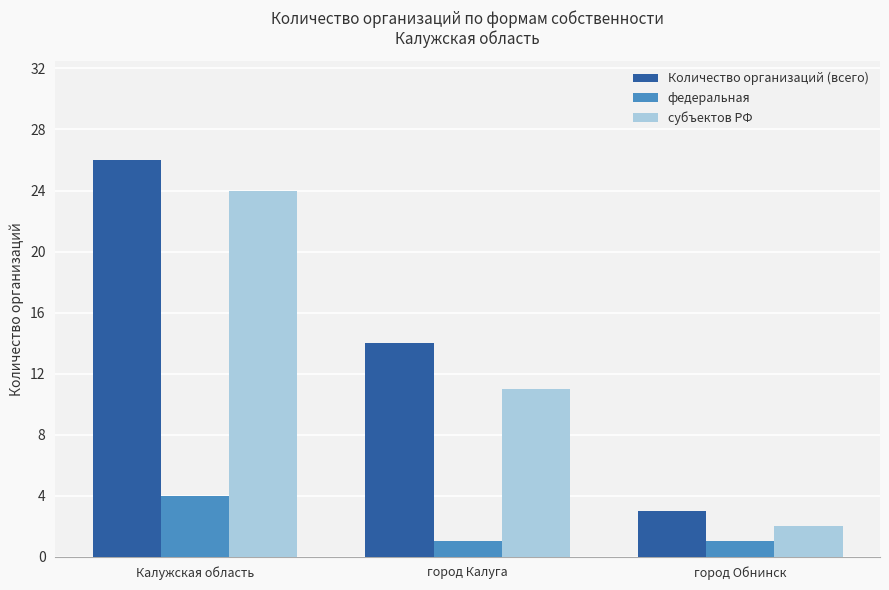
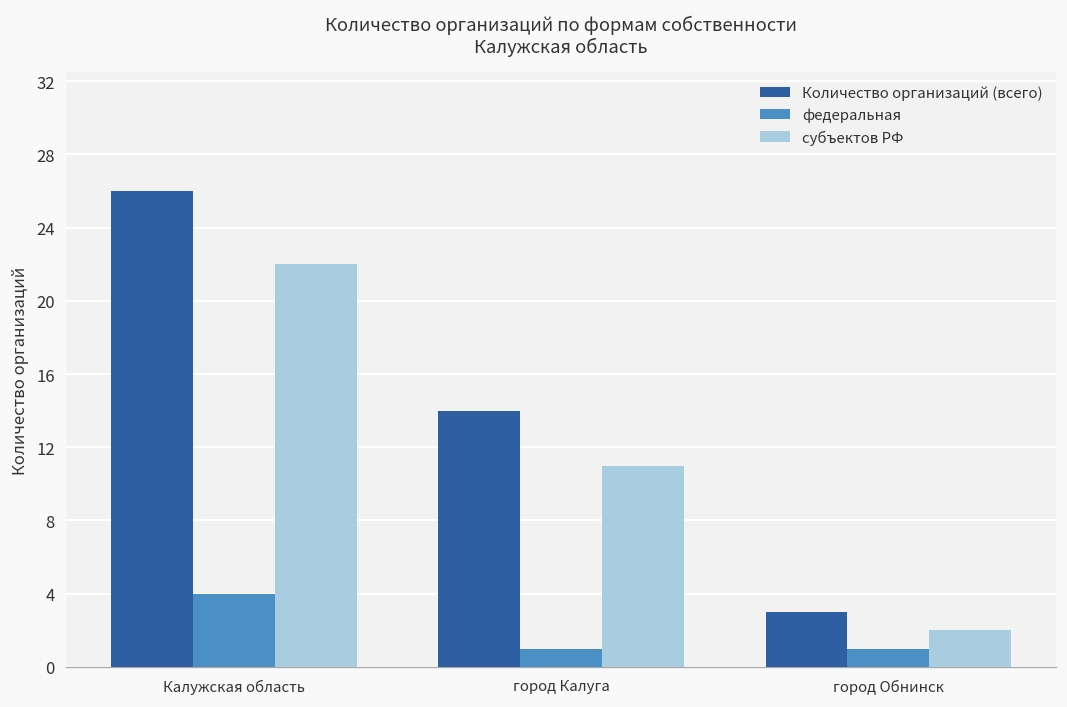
  {
    "Количество организаций (всего)": {
      "Калужская область": 26,
      "город Калуга": 14,
      "город Обнинск": 3
    },
    "федеральная": {
      "Калужская область": 4,
      "город Калуга": 1,
      "город Обнинск": 1
    },
    "субъектов РФ": {
-     "Калужская область": 24,
+     "Калужская область": 22,
      "город Калуга": 11,
      "город Обнинск": 2
    }
  }
